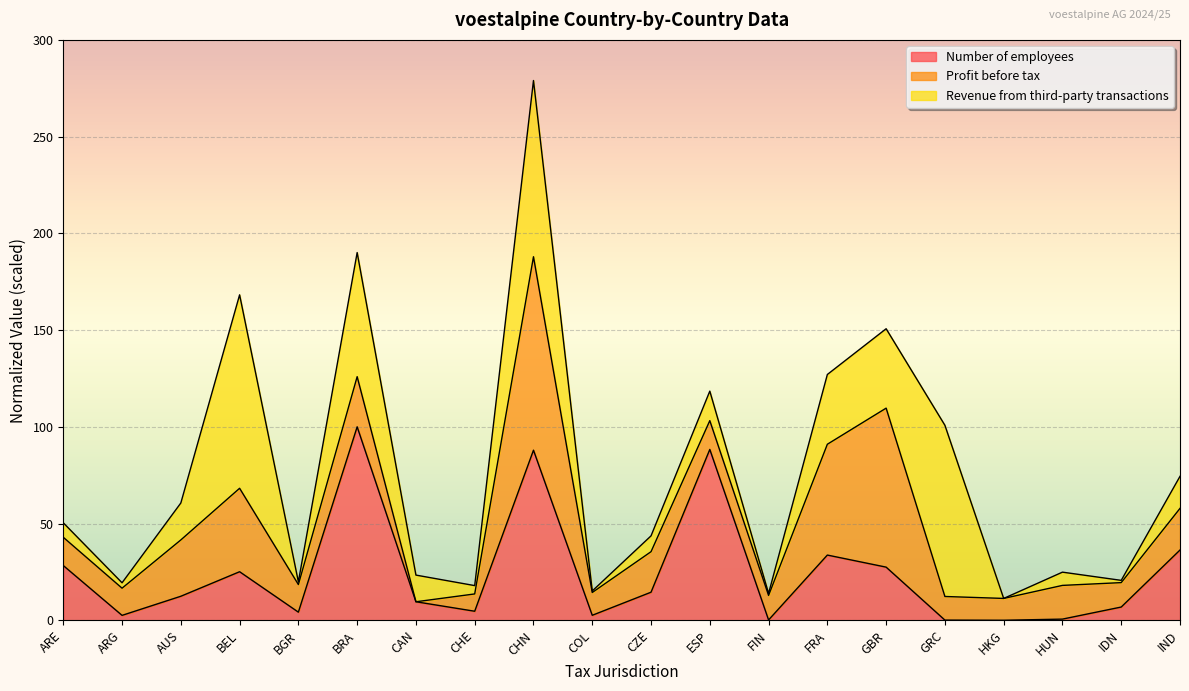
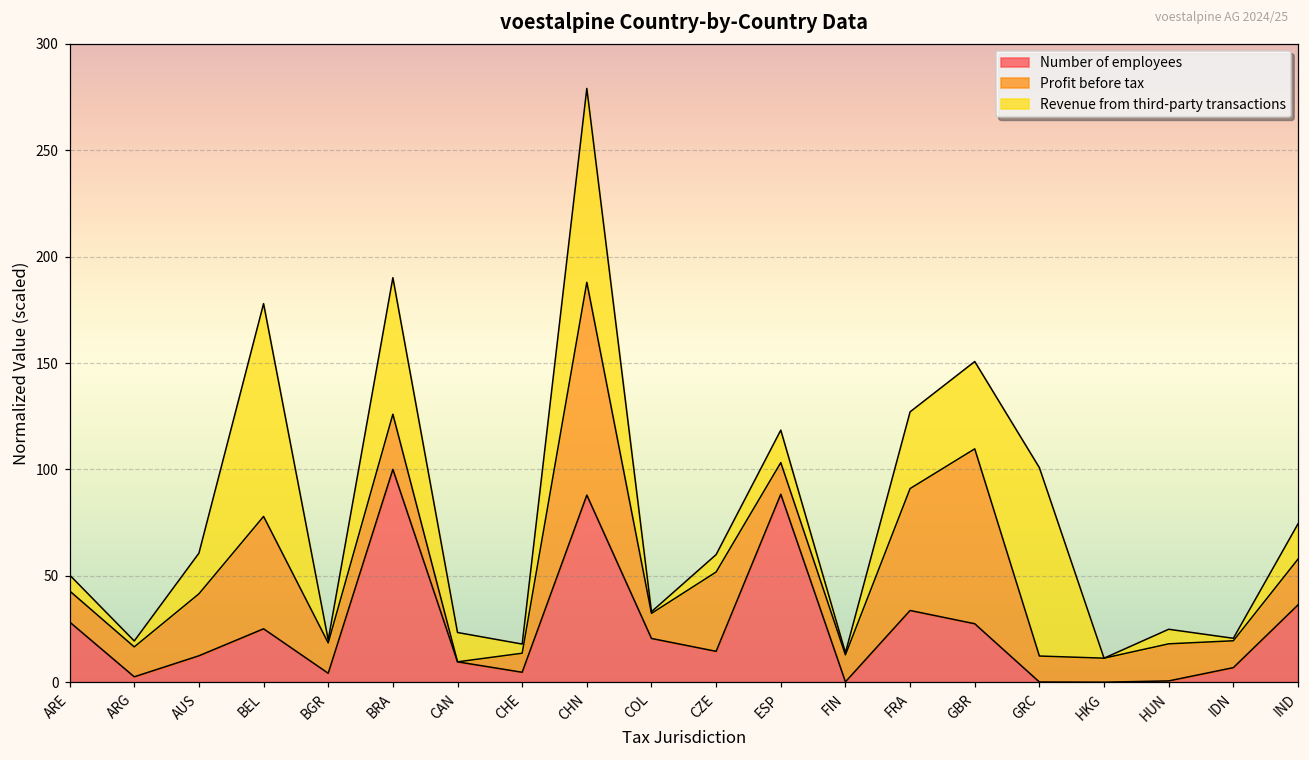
  {
    "Number of employees": {
      "ARE": 28,
      "ARG": 3,
      "AUS": 12,
      "BEL": 25,
      "BGR": 4,
      "BRA": 100,
      "CHE": 5,
      "CHN": 88,
-     "COL": 3,
+     "COL": 21,
      "CZE": 15,
      "ESP": 88,
      "FIN": 0,
      "FRA": 34,
      "GBR": 27,
      "GRC": 0,
      "HKG": 0,
      "HUN": 1,
      "IDN": 7,
      "IND": 36
    },
    "Profit before tax": {
      "ARE": 15,
      "ARG": 14,
      "AUS": 29,
-     "BEL": 43,
+     "BEL": 53,
      "BGR": 14,
      "BRA": 26,
      "CHE": 9,
      "CHN": 100,
-     "CZE": 21,
+     "CZE": 37,
      "ESP": 15,
      "FRA": 57,
      "GBR": 82,
      "GRC": 12,
      "HUN": 17,
      "IND": 22
    },
    "Revenue from third-party transactions": {
      "ARE": 7,
      "ARG": 3,
      "AUS": 19,
      "BEL": 100,
      "BGR": 1,
      "BRA": 64,
      "CAN": 14,
      "CHE": 4,
      "CHN": 91,
      "CZE": 8,
      "ESP": 15,
      "FRA": 36,
      "GBR": 41,
      "GRC": 88,
      "HUN": 7,
      "IND": 17
    }
  }
